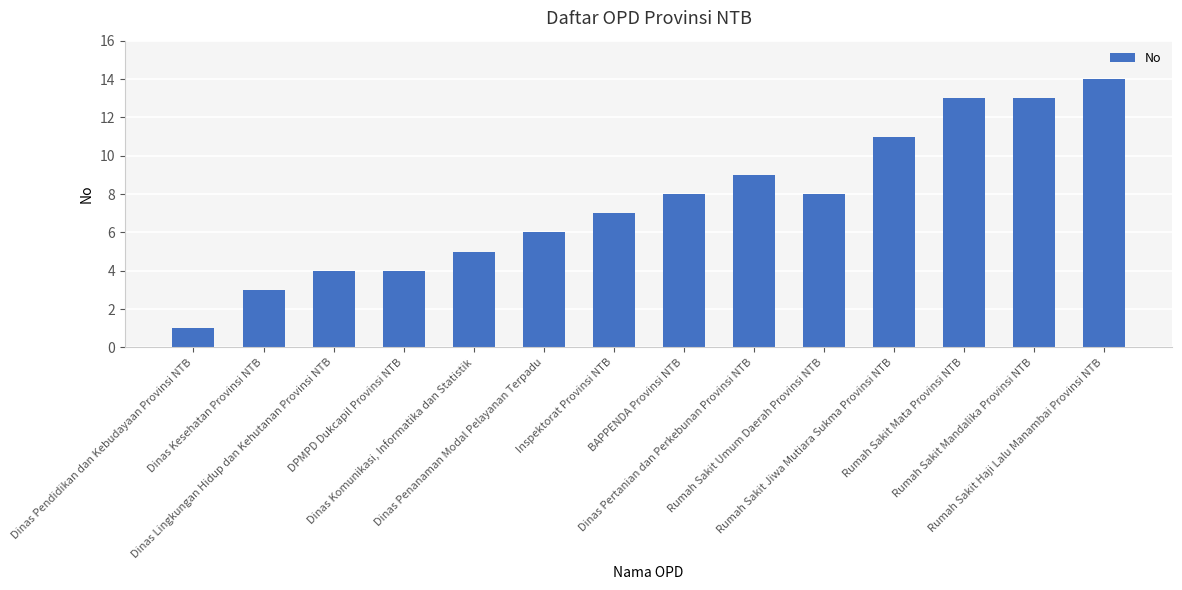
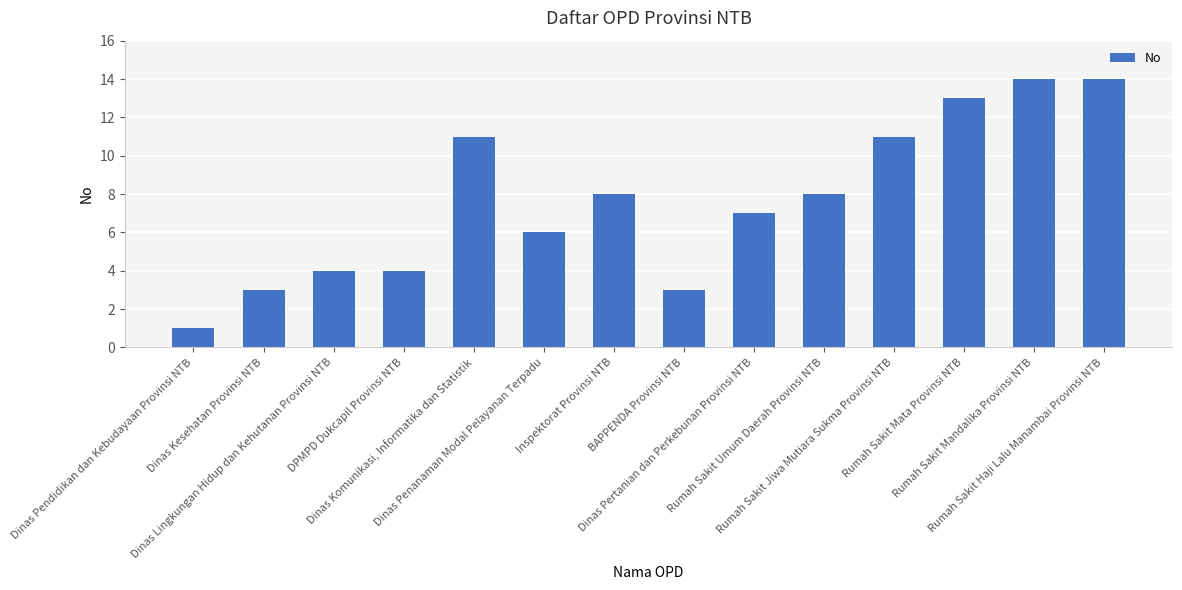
  {
    "Dinas Pendidikan dan Kebudayaan Provinsi NTB": 1,
    "Dinas Kesehatan Provinsi NTB": 3,
    "Dinas Lingkungan Hidup dan Kehutanan Provinsi NTB": 4,
    "DPMPD Dukcapil Provinsi NTB": 4,
-   "Dinas Komunikasi, Informatika dan Statistik": 5,
+   "Dinas Komunikasi, Informatika dan Statistik": 11,
    "Dinas Penanaman Modal Pelayanan Terpadu": 6,
-   "Inspektorat Provinsi NTB": 7,
-   "BAPPENDA Provinsi NTB": 8,
-   "Dinas Pertanian dan Perkebunan Provinsi NTB": 9,
+   "Inspektorat Provinsi NTB": 8,
+   "BAPPENDA Provinsi NTB": 3,
+   "Dinas Pertanian dan Perkebunan Provinsi NTB": 7,
    "Rumah Sakit Umum Daerah Provinsi NTB": 8,
    "Rumah Sakit Jiwa Mutiara Sukma Provinsi NTB": 11,
    "Rumah Sakit Mata Provinsi NTB": 13,
-   "Rumah Sakit Mandalika Provinsi NTB": 13,
+   "Rumah Sakit Mandalika Provinsi NTB": 14,
    "Rumah Sakit Haji Lalu Manambai Provinsi NTB": 14
  }
